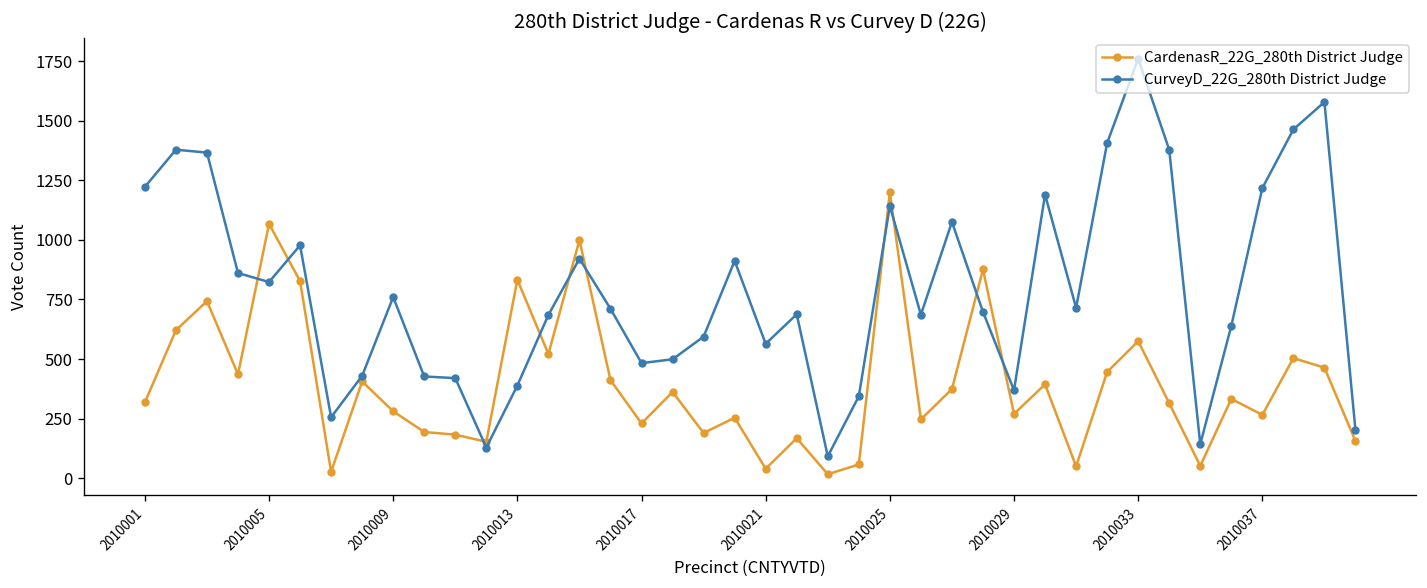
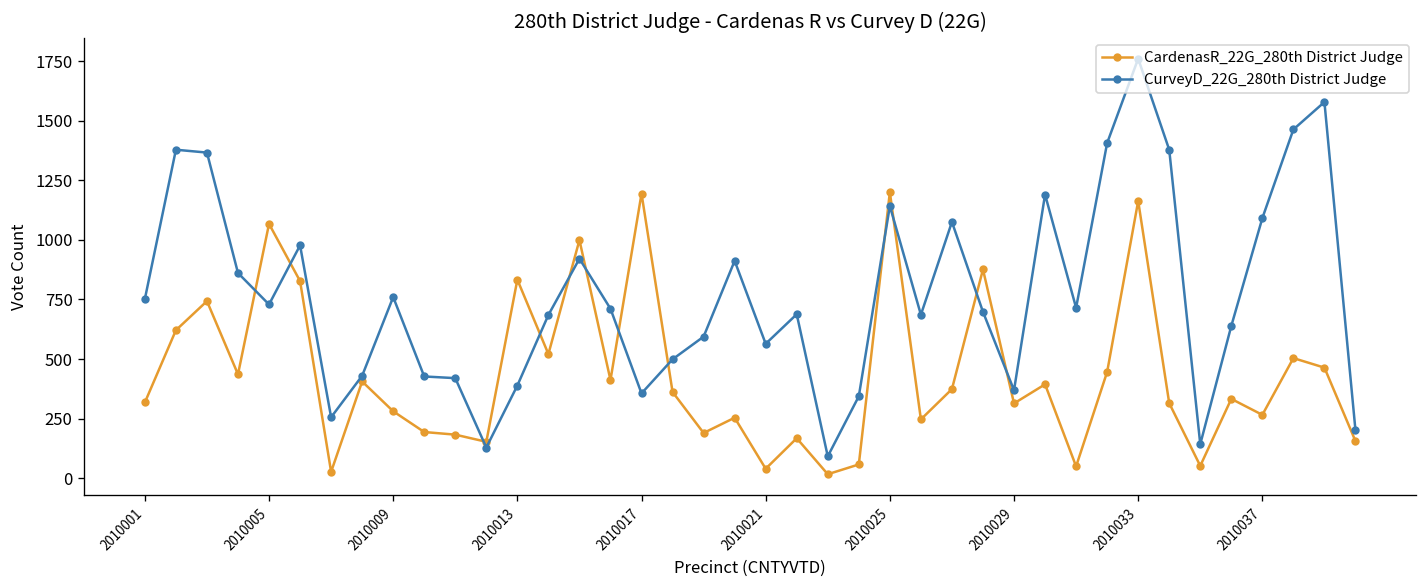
  {
    "CardenasR_22G_280th District Judge": {
      "2010001": 320,
      "2010005": 1070,
      "2010009": 280,
      "2010013": 830,
-     "2010017": 230,
+     "2010017": 1190,
      "2010021": 40,
      "2010025": 1200,
-     "2010029": 270,
-     "2010033": 580,
+     "2010029": 310,
+     "2010033": 1160,
      "2010037": 270
    },
    "CurveyD_22G_280th District Judge": {
-     "2010001": 1220,
-     "2010005": 820,
+     "2010001": 750,
+     "2010005": 730,
      "2010009": 760,
      "2010013": 390,
-     "2010017": 480,
+     "2010017": 360,
      "2010021": 560,
      "2010025": 1140,
      "2010029": 370,
-     "2010037": 1220
+     "2010037": 1090
    }
  }
